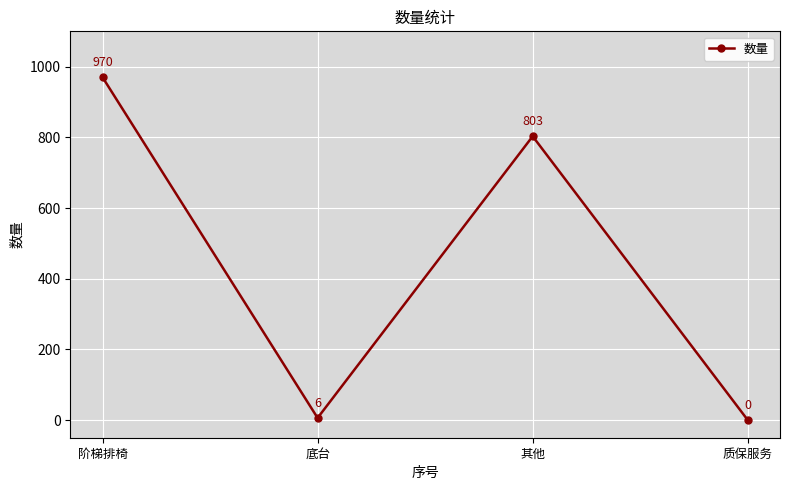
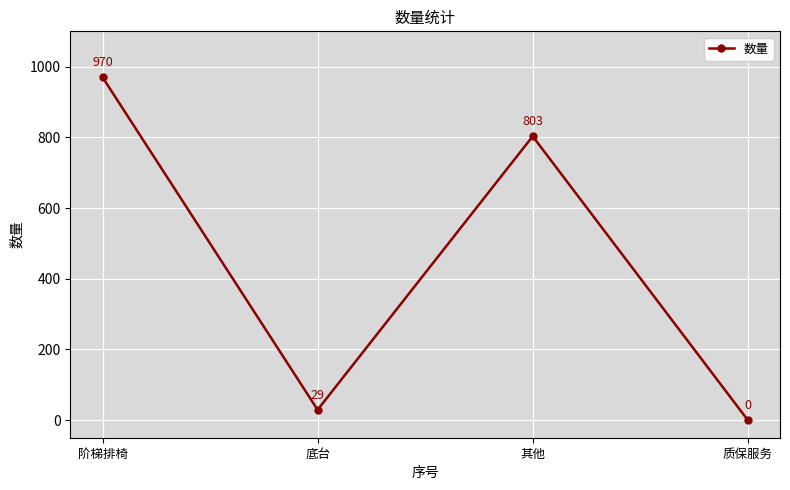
  {
    "阶梯排椅": 970,
-   "底台": 6,
+   "底台": 29,
    "其他": 803,
    "质保服务": 0
  }
